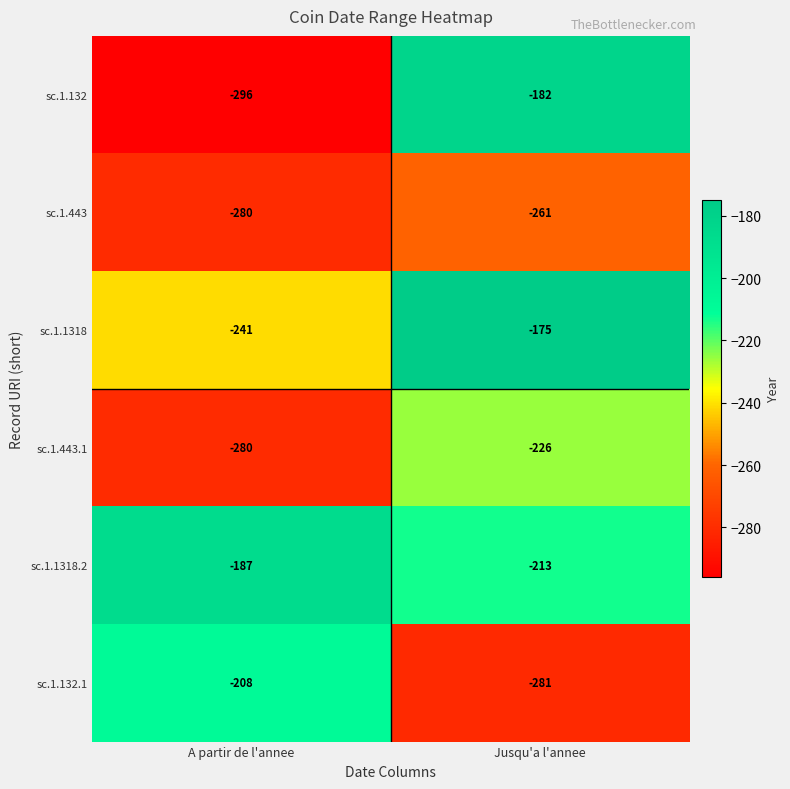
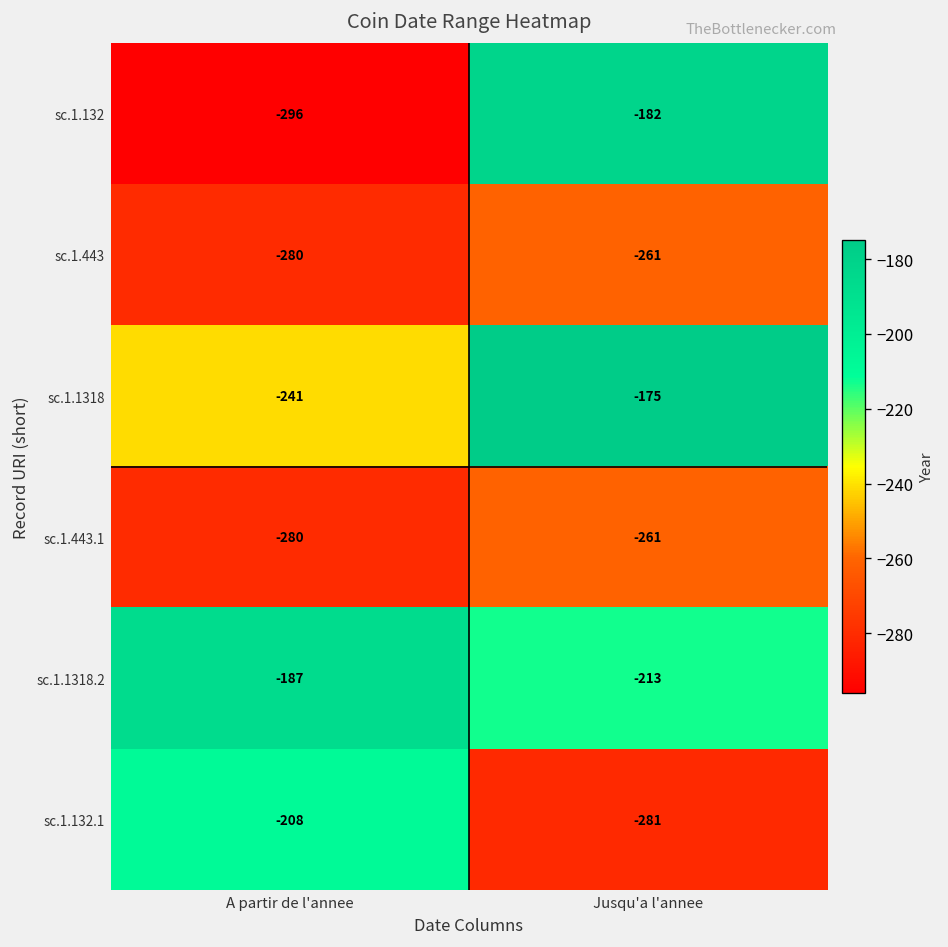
  {
    "sc.1.132": {
      "A partir de l'annee": -296,
      "Jusqu'a l'annee": -182
    },
    "sc.1.443": {
      "A partir de l'annee": -280,
      "Jusqu'a l'annee": -261
    },
    "sc.1.1318": {
      "A partir de l'annee": -241,
      "Jusqu'a l'annee": -175
    },
    "sc.1.443.1": {
      "A partir de l'annee": -280,
-     "Jusqu'a l'annee": -226
+     "Jusqu'a l'annee": -261
    },
    "sc.1.1318.2": {
      "A partir de l'annee": -187,
      "Jusqu'a l'annee": -213
    },
    "sc.1.132.1": {
      "A partir de l'annee": -208,
      "Jusqu'a l'annee": -281
    }
  }
